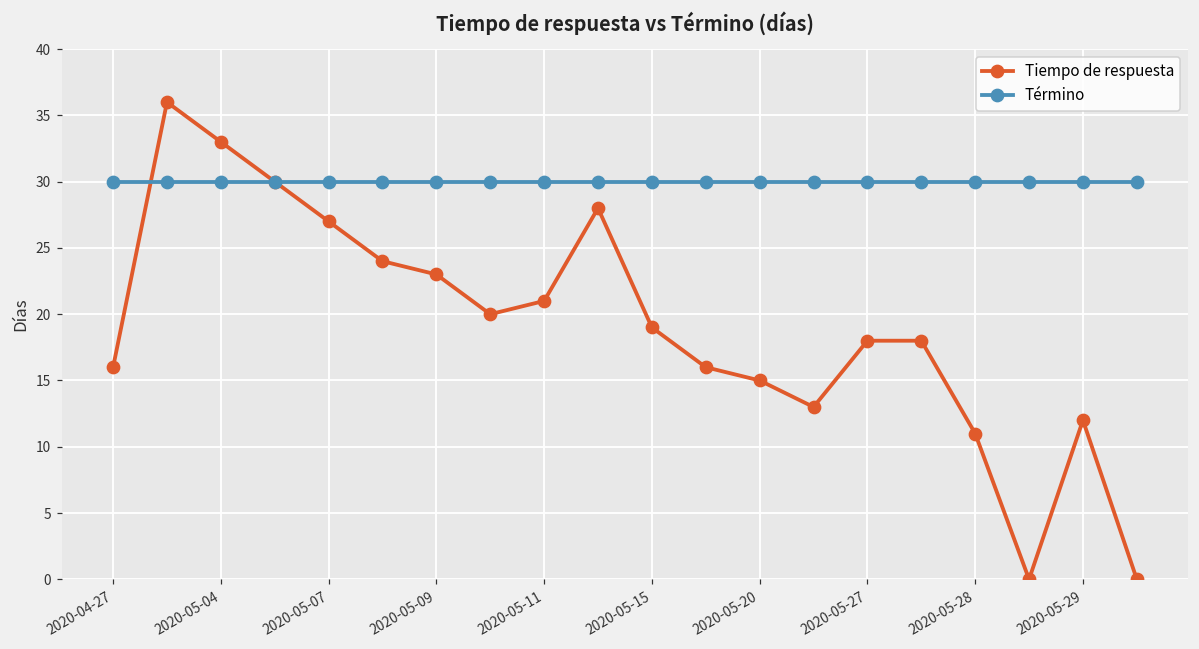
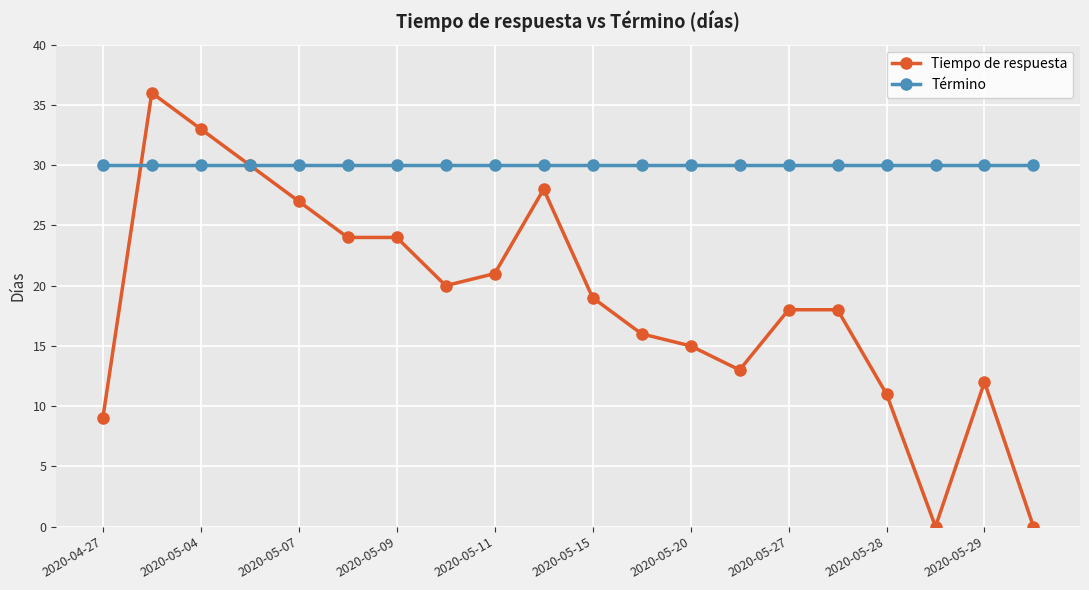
  {
    "Tiempo de respuesta": {
-     "2020-04-27": 16,
+     "2020-04-27": 9,
      "2020-05-04": 33,
      "2020-05-07": 27,
-     "2020-05-09": 23,
+     "2020-05-09": 24,
      "2020-05-11": 21,
      "2020-05-15": 19,
      "2020-05-28": 11
    },
    "Término": {
      "2020-04-27": 30,
      "2020-05-04": 30,
      "2020-05-07": 30,
      "2020-05-09": 30,
      "2020-05-11": 30,
      "2020-05-15": 30,
      "2020-05-28": 30
    }
  }
